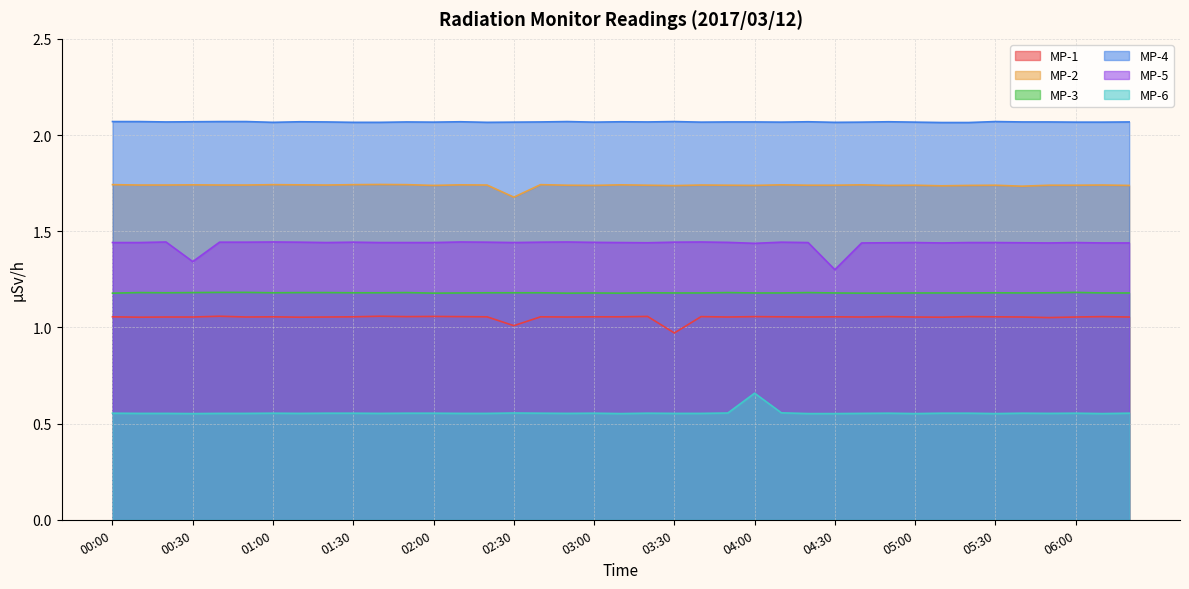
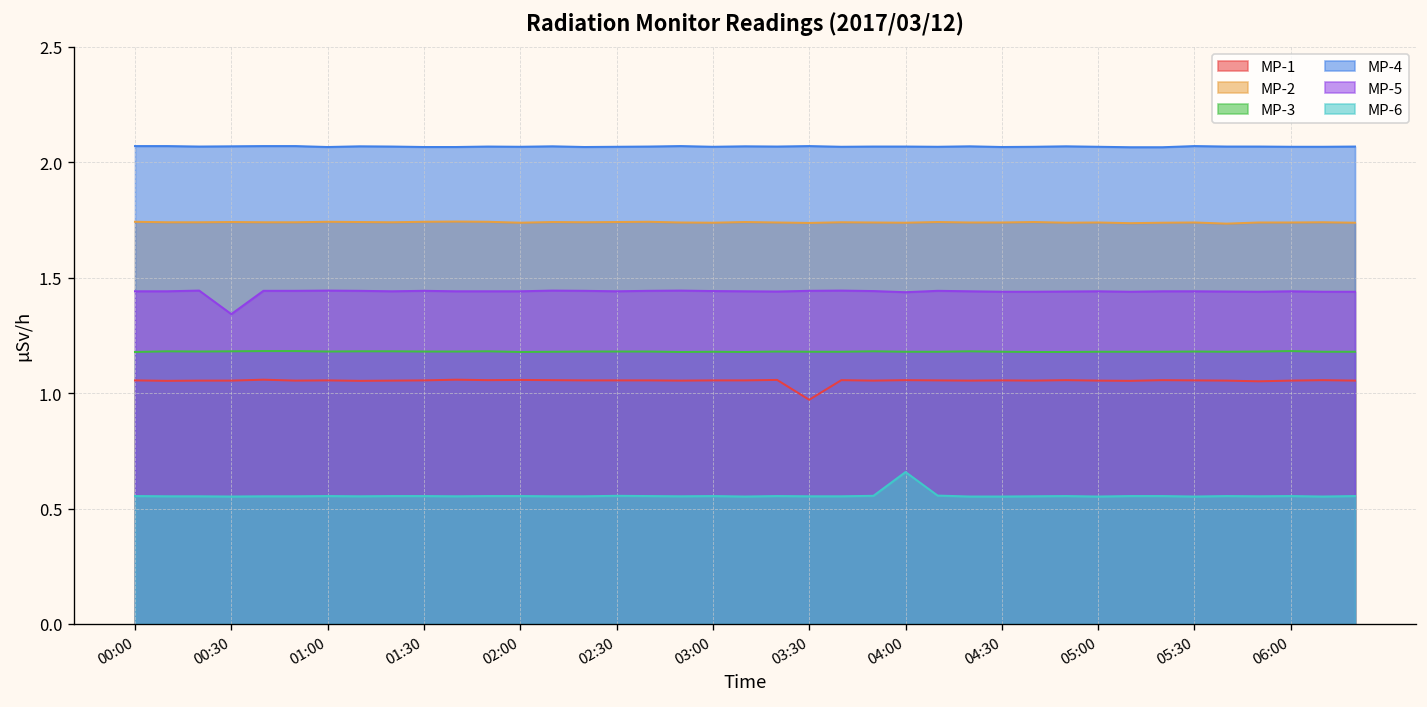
  {
    "MP-1": {
      "00:00": 1.06,
      "00:30": 1.05,
      "01:00": 1.06,
      "01:30": 1.06,
      "02:00": 1.06,
-     "02:30": 1.01,
+     "02:30": 1.06,
      "03:00": 1.06,
      "03:30": 0.97,
      "04:00": 1.06,
      "04:30": 1.06,
      "05:00": 1.05,
      "05:30": 1.06,
      "06:00": 1.05
    },
    "MP-2": {
      "00:00": 1.74,
      "00:30": 1.74,
      "01:00": 1.74,
      "01:30": 1.74,
      "02:00": 1.74,
-     "02:30": 1.68,
+     "02:30": 1.74,
      "03:00": 1.74,
      "03:30": 1.74,
      "04:00": 1.74,
      "04:30": 1.74,
      "05:00": 1.74,
      "05:30": 1.74,
      "06:00": 1.74
    },
    "MP-3": {
      "00:00": 1.18,
      "00:30": 1.18,
      "01:00": 1.18,
      "01:30": 1.18,
      "02:00": 1.18,
      "02:30": 1.18,
      "03:00": 1.18,
      "03:30": 1.18,
      "04:00": 1.18,
      "04:30": 1.18,
      "05:00": 1.18,
      "05:30": 1.18,
      "06:00": 1.18
    },
    "MP-4": {
      "00:00": 2.07,
      "00:30": 2.07,
      "01:00": 2.07,
      "01:30": 2.07,
      "02:00": 2.07,
      "02:30": 2.07,
      "03:00": 2.07,
      "03:30": 2.07,
      "04:00": 2.07,
      "04:30": 2.07,
      "05:00": 2.07,
      "05:30": 2.07,
      "06:00": 2.07
    },
    "MP-5": {
      "00:00": 1.44,
      "00:30": 1.34,
      "01:00": 1.44,
      "01:30": 1.44,
      "02:00": 1.44,
      "02:30": 1.44,
      "03:00": 1.44,
      "03:30": 1.44,
      "04:00": 1.44,
-     "04:30": 1.30,
+     "04:30": 1.44,
      "05:00": 1.44,
      "05:30": 1.44,
      "06:00": 1.44
    },
    "MP-6": {
      "00:00": 0.55,
      "00:30": 0.55,
      "01:00": 0.55,
      "01:30": 0.55,
      "02:00": 0.55,
      "02:30": 0.56,
      "03:00": 0.55,
      "03:30": 0.55,
      "04:00": 0.66,
      "04:30": 0.55,
      "05:00": 0.55,
      "05:30": 0.55,
      "06:00": 0.55
    }
  }
